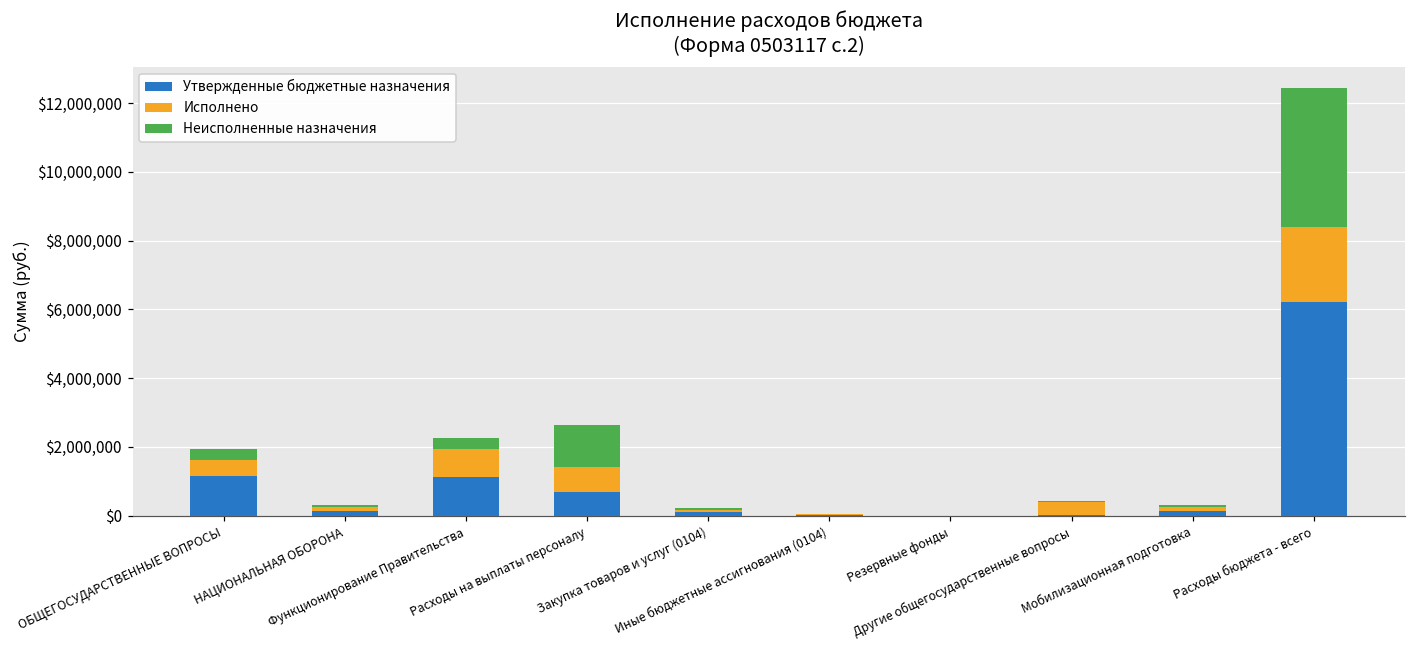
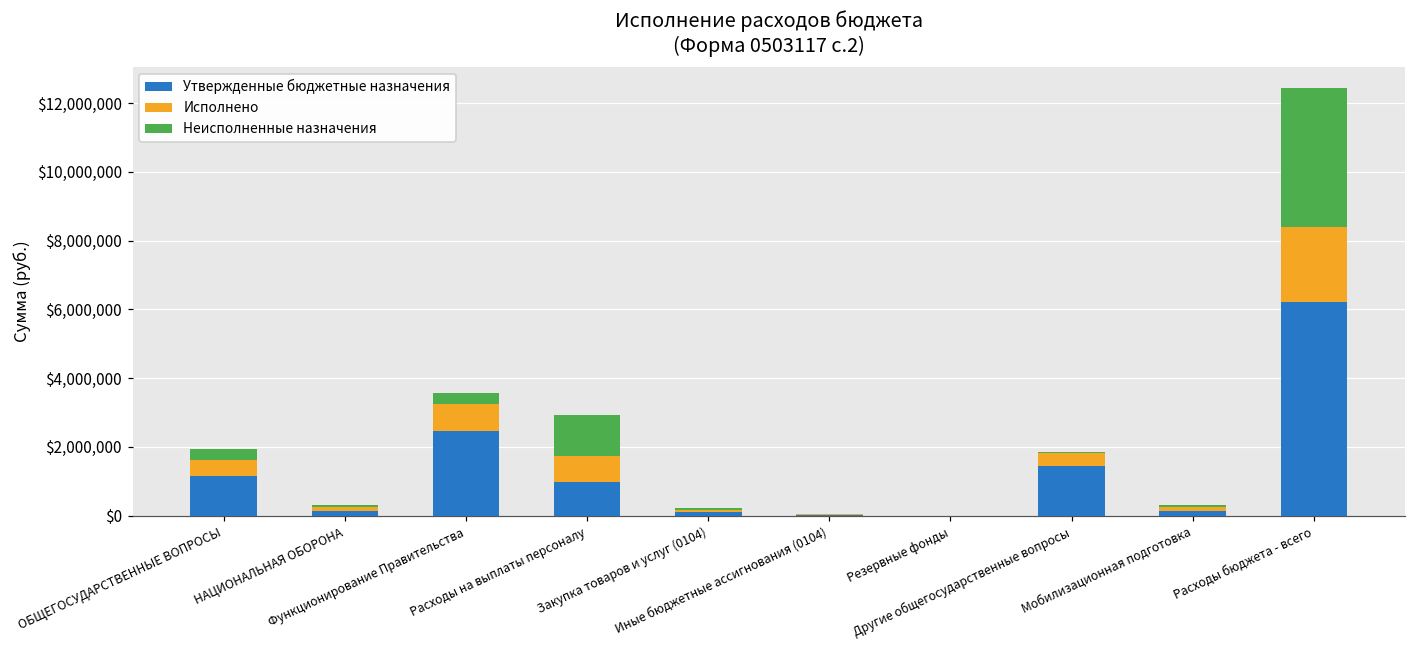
  {
    "Утвержденные бюджетные назначения": {
      "ОБЩЕГОСУДАРСТВЕННЫЕ ВОПРОСЫ": "$1,200,000",
      "НАЦИОНАЛЬНАЯ ОБОРОНА": "$100,000",
-     "Функционирование Правительства": "$1,100,000",
-     "Расходы на выплаты персоналу": "$700,000",
+     "Функционирование Правительства": "$2,500,000",
+     "Расходы на выплаты персоналу": "$1,000,000",
      "Закупка товаров и услуг (0104)": "$100,000",
-     "Другие общегосударственные вопросы": "$0",
+     "Другие общегосударственные вопросы": "$1,500,000",
      "Мобилизационная подготовка": "$100,000",
      "Расходы бюджета - всего": "$6,200,000"
    },
    "Исполнено": {
      "ОБЩЕГОСУДАРСТВЕННЫЕ ВОПРОСЫ": "$500,000",
      "НАЦИОНАЛЬНАЯ ОБОРОНА": "$100,000",
      "Функционирование Правительства": "$800,000",
      "Расходы на выплаты персоналу": "$700,000",
      "Резервные фонды": "$0",
      "Другие общегосударственные вопросы": "$400,000",
      "Мобилизационная подготовка": "$100,000",
      "Расходы бюджета - всего": "$2,200,000"
    },
    "Неисполненные назначения": {
      "ОБЩЕГОСУДАРСТВЕННЫЕ ВОПРОСЫ": "$300,000",
      "Функционирование Правительства": "$300,000",
      "Расходы на выплаты персоналу": "$1,200,000",
      "Расходы бюджета - всего": "$4,000,000"
    }
  }
